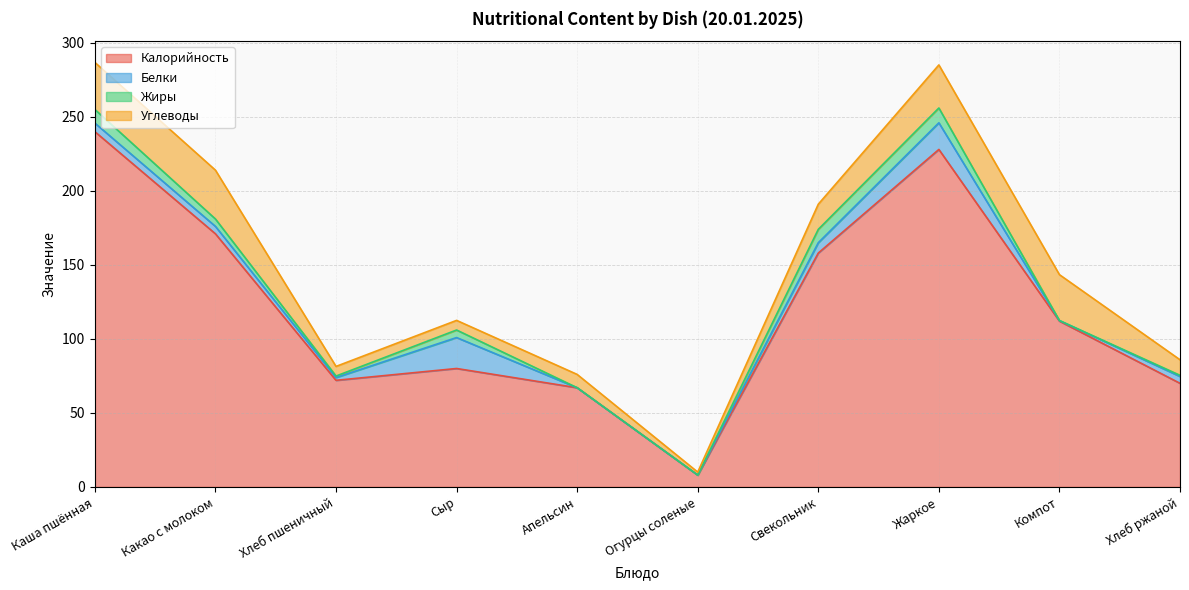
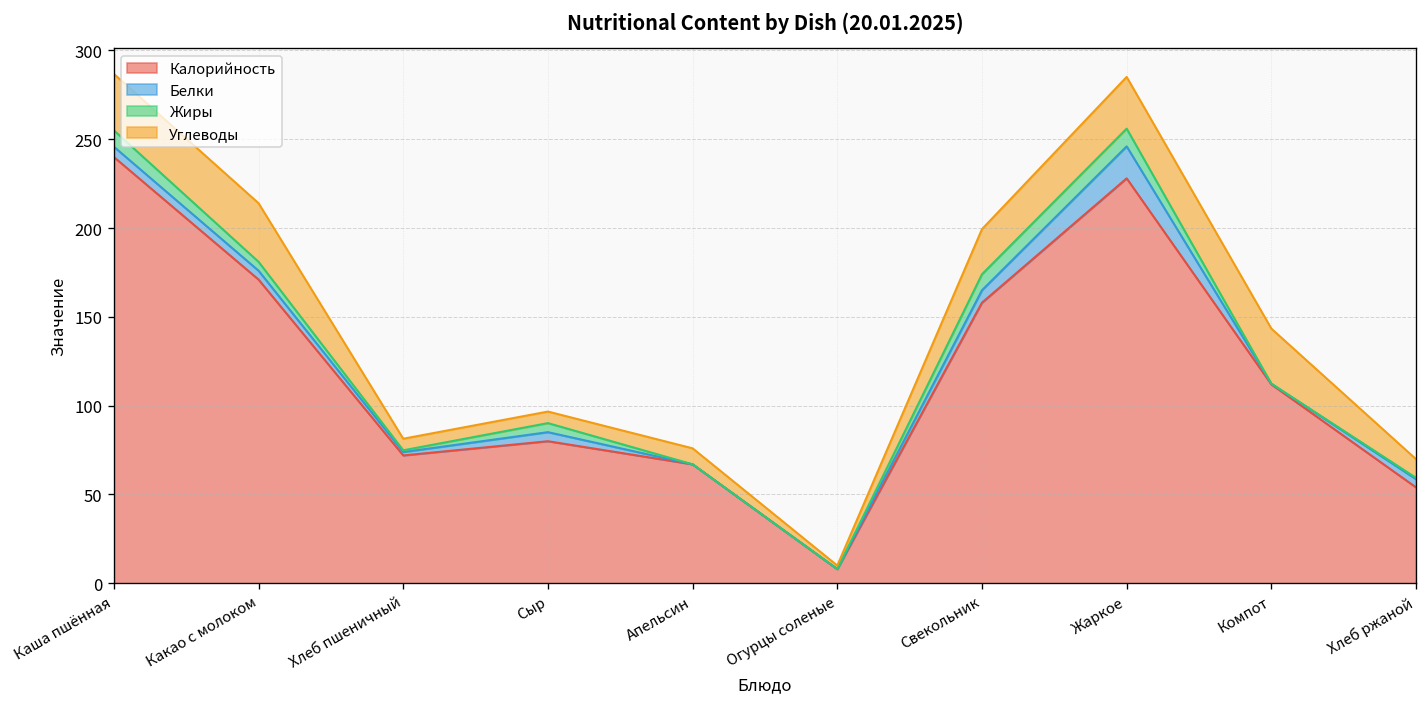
  {
    "Калорийность": {
      "Каша пшённая": 240,
      "Какао с молоком": 171,
      "Хлеб пшеничный": 72,
      "Сыр": 80,
      "Свекольник": 158,
      "Жаркое": 228,
-     "Хлеб ржаной": 70
+     "Хлеб ржаной": 54
    },
    "Белки": {
      "Каша пшённая": 6,
      "Какао с молоком": 5,
-     "Сыр": 21,
+     "Сыр": 5,
      "Свекольник": 7,
      "Жаркое": 18
    },
    "Жиры": {
      "Каша пшённая": 9,
      "Какао с молоком": 5,
      "Сыр": 5,
      "Свекольник": 9,
      "Жаркое": 10
    },
    "Углеводы": {
      "Каша пшённая": 32,
      "Какао с молоком": 33,
      "Хлеб пшеничный": 7,
      "Сыр": 7,
      "Апельсин": 9,
      "Огурцы соленые": 2,
-     "Свекольник": 17,
+     "Свекольник": 25,
      "Жаркое": 29,
      "Компот": 31,
      "Хлеб ржаной": 11
    }
  }
